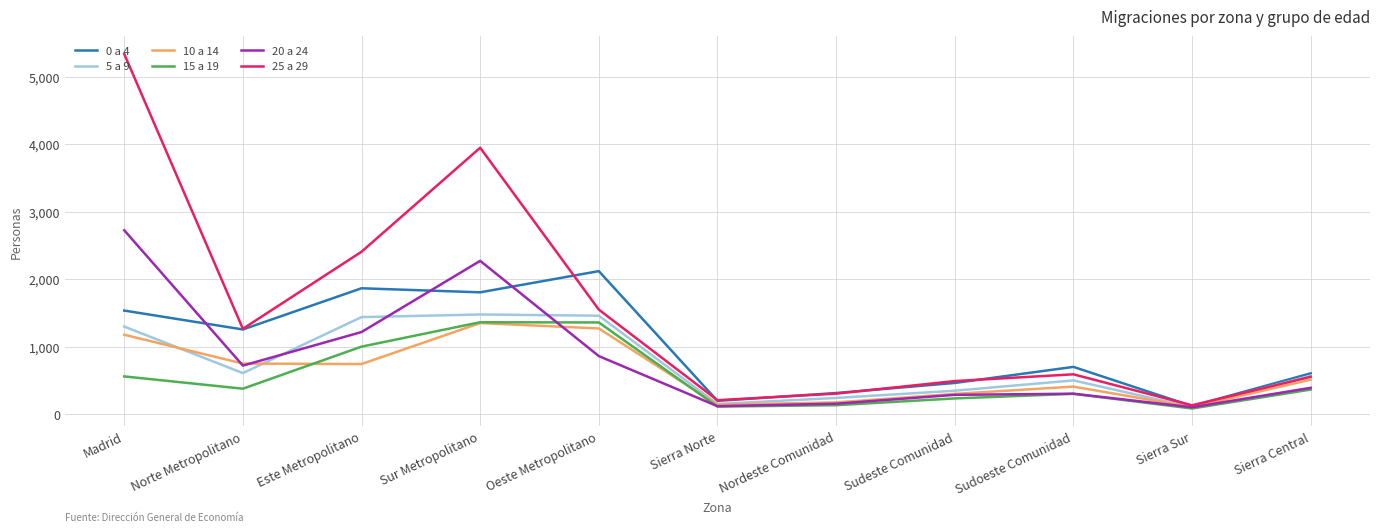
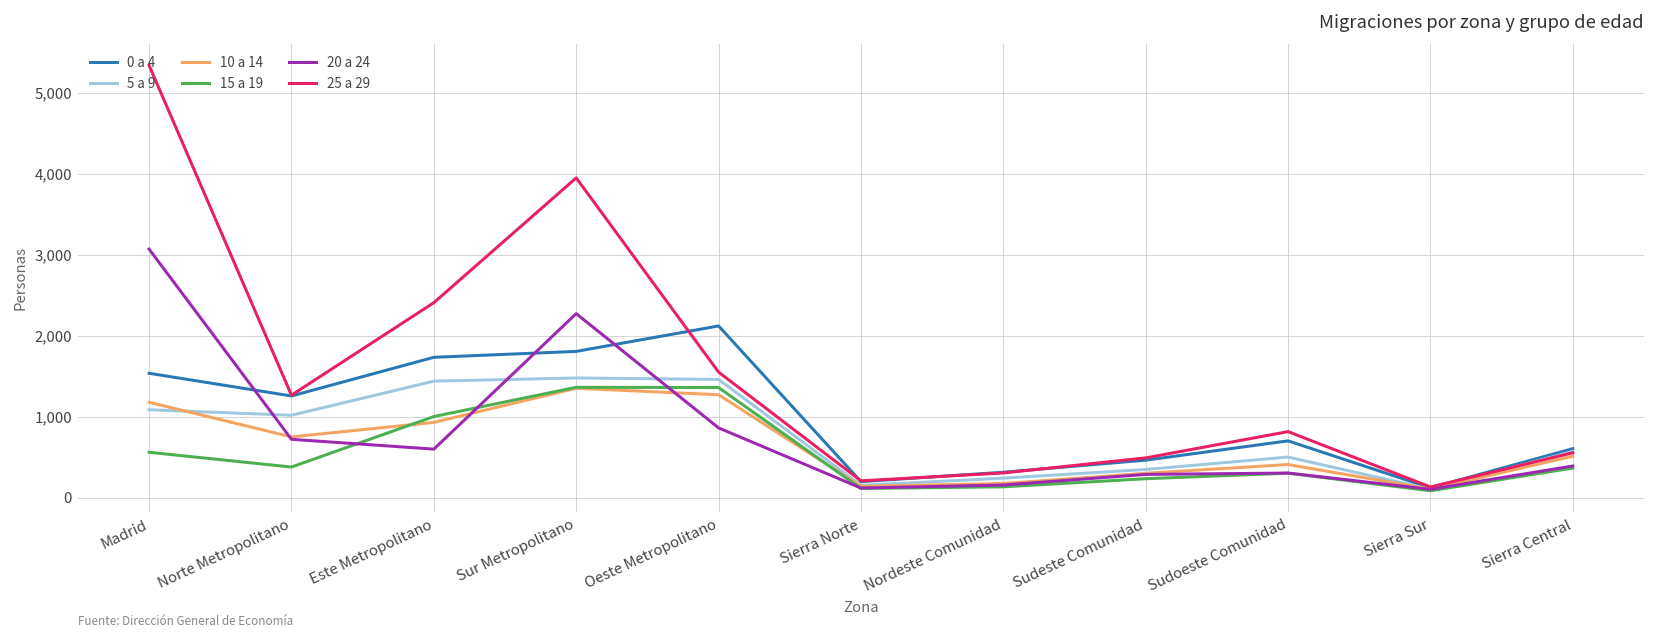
  {
    "0 a 4": {
      "Madrid": "1,500",
-     "Este Metropolitano": "1,900",
+     "Este Metropolitano": "1,700",
      "Sur Metropolitano": "1,800",
      "Oeste Metropolitano": "2,100",
      "Sudoeste Comunidad": "700"
    },
    "5 a 9": {
-     "Madrid": "1,300",
-     "Norte Metropolitano": "600",
+     "Madrid": "1,100",
+     "Norte Metropolitano": "1,000",
      "Este Metropolitano": "1,400",
      "Sur Metropolitano": "1,500",
      "Oeste Metropolitano": "1,500",
      "Nordeste Comunidad": "200",
      "Sudeste Comunidad": "400",
      "Sudoeste Comunidad": "500"
    },
    "10 a 14": {
      "Madrid": "1,200",
-     "Este Metropolitano": "700",
+     "Este Metropolitano": "900",
      "Oeste Metropolitano": "1,300",
      "Sudoeste Comunidad": "400",
      "Sierra Central": "500"
    },
    "15 a 19": {
      "Madrid": "600",
      "Norte Metropolitano": "400",
      "Este Metropolitano": "1,000",
      "Oeste Metropolitano": "1,400",
      "Sudeste Comunidad": "200"
    },
    "20 a 24": {
-     "Madrid": "2,700",
-     "Este Metropolitano": "1,200",
+     "Madrid": "3,100",
+     "Este Metropolitano": "600",
      "Sur Metropolitano": "2,300",
      "Oeste Metropolitano": "900"
    },
    "25 a 29": {
      "Madrid": "5,300",
      "Este Metropolitano": "2,400",
      "Sur Metropolitano": "3,900",
      "Oeste Metropolitano": "1,600",
-     "Sudoeste Comunidad": "600"
+     "Sudoeste Comunidad": "800"
    }
  }
